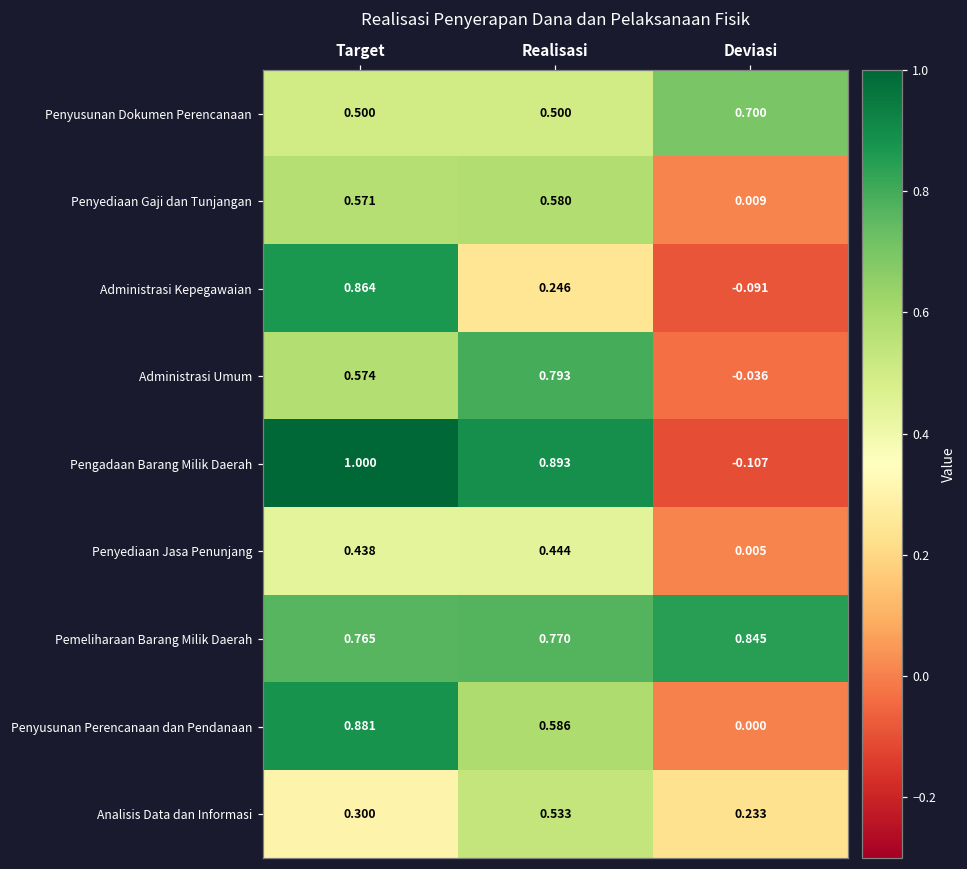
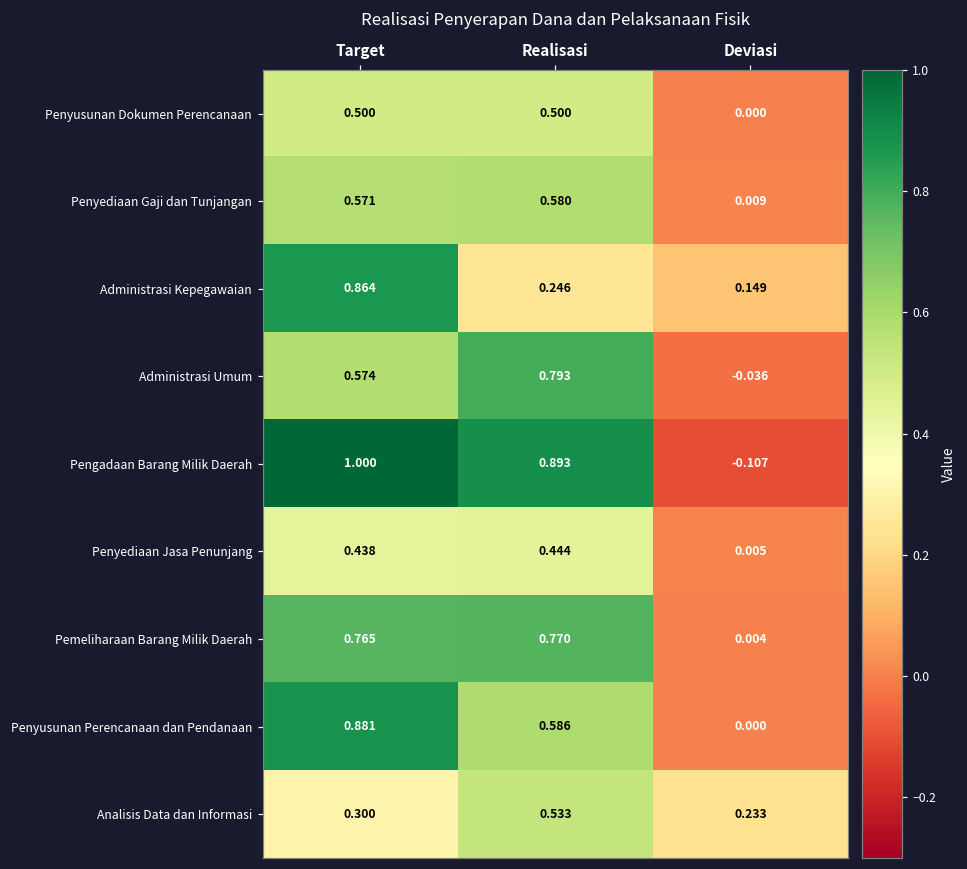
  {
    "Penyusunan Dokumen Perencanaan": {
      "Target": 0.500,
      "Realisasi": 0.500,
-     "Deviasi": 0.700
+     "Deviasi": 0.000
    },
    "Penyediaan Gaji dan Tunjangan": {
      "Target": 0.571,
      "Realisasi": 0.580,
      "Deviasi": 0.009
    },
    "Administrasi Kepegawaian": {
      "Target": 0.864,
      "Realisasi": 0.246,
-     "Deviasi": -0.091
+     "Deviasi": 0.149
    },
    "Administrasi Umum": {
      "Target": 0.574,
      "Realisasi": 0.793,
      "Deviasi": -0.036
    },
    "Pengadaan Barang Milik Daerah": {
      "Target": 1.000,
      "Realisasi": 0.893,
      "Deviasi": -0.107
    },
    "Penyediaan Jasa Penunjang": {
      "Target": 0.438,
      "Realisasi": 0.444,
      "Deviasi": 0.005
    },
    "Pemeliharaan Barang Milik Daerah": {
      "Target": 0.765,
      "Realisasi": 0.770,
-     "Deviasi": 0.845
+     "Deviasi": 0.004
    },
    "Penyusunan Perencanaan dan Pendanaan": {
      "Target": 0.881,
      "Realisasi": 0.586,
      "Deviasi": 0.000
    },
    "Analisis Data dan Informasi": {
      "Target": 0.300,
      "Realisasi": 0.533,
      "Deviasi": 0.233
    }
  }
